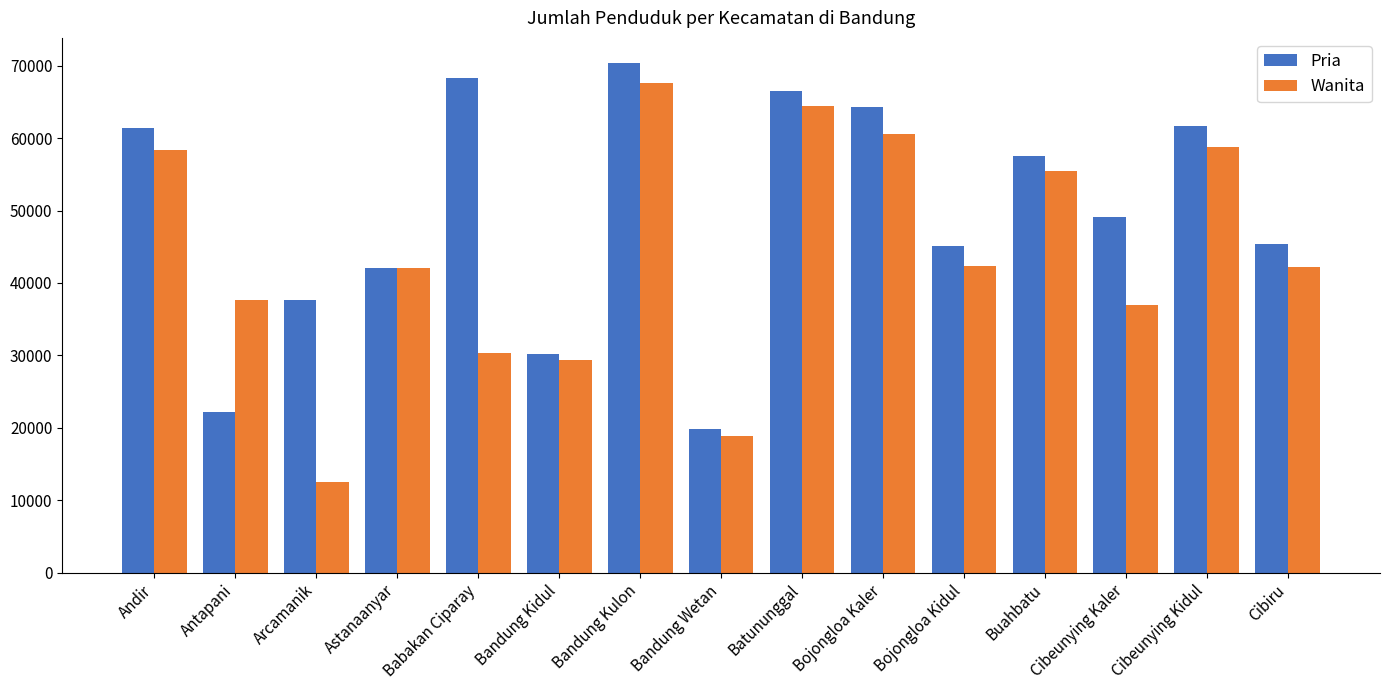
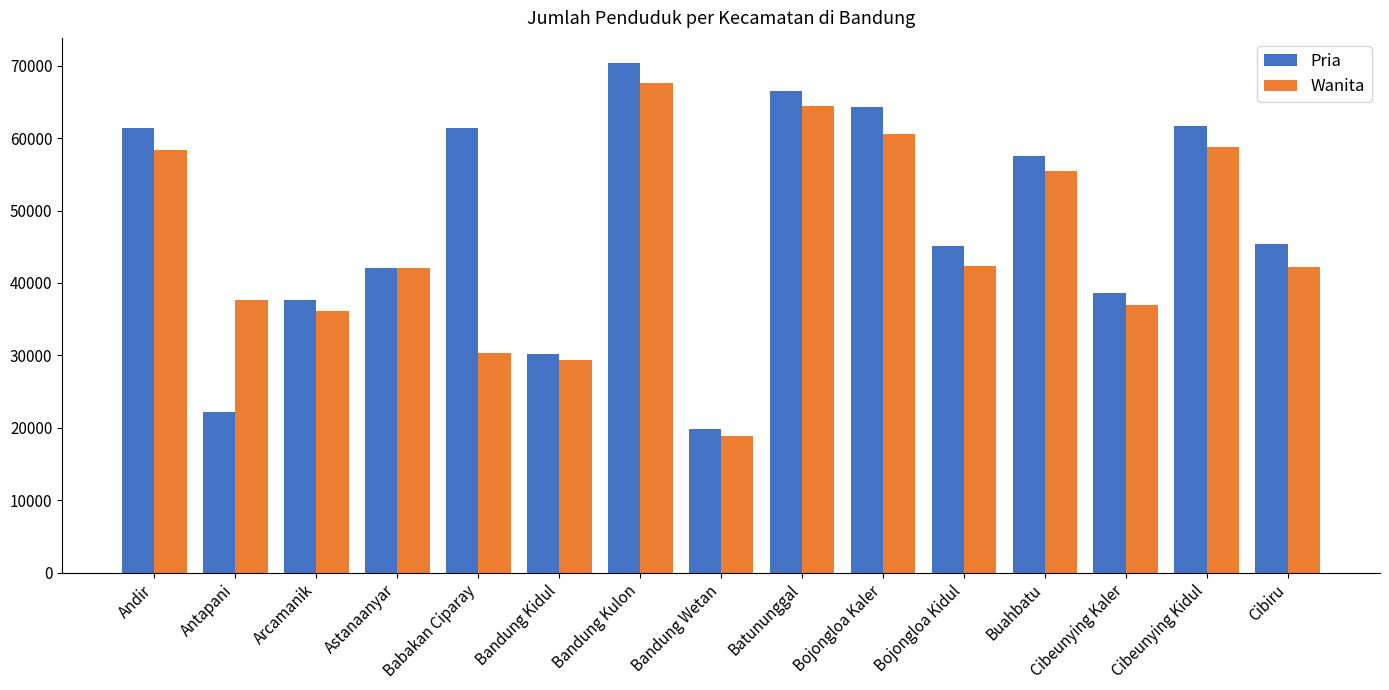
  {
    "Pria": {
      "Andir": 61000,
      "Antapani": 22000,
      "Arcamanik": 38000,
      "Astanaanyar": 42000,
-     "Babakan Ciparay": 68000,
+     "Babakan Ciparay": 61000,
      "Bandung Kidul": 30000,
      "Bandung Kulon": 70000,
      "Bandung Wetan": 20000,
      "Batununggal": 66000,
      "Bojongloa Kaler": 64000,
      "Bojongloa Kidul": 45000,
      "Buahbatu": 58000,
-     "Cibeunying Kaler": 49000,
+     "Cibeunying Kaler": 39000,
      "Cibeunying Kidul": 62000,
      "Cibiru": 45000
    },
    "Wanita": {
      "Andir": 58000,
      "Antapani": 38000,
-     "Arcamanik": 13000,
+     "Arcamanik": 36000,
      "Astanaanyar": 42000,
      "Babakan Ciparay": 30000,
      "Bandung Kidul": 29000,
      "Bandung Kulon": 68000,
      "Bandung Wetan": 19000,
      "Batununggal": 64000,
      "Bojongloa Kaler": 61000,
      "Bojongloa Kidul": 42000,
      "Buahbatu": 55000,
      "Cibeunying Kaler": 37000,
      "Cibeunying Kidul": 59000,
      "Cibiru": 42000
    }
  }
